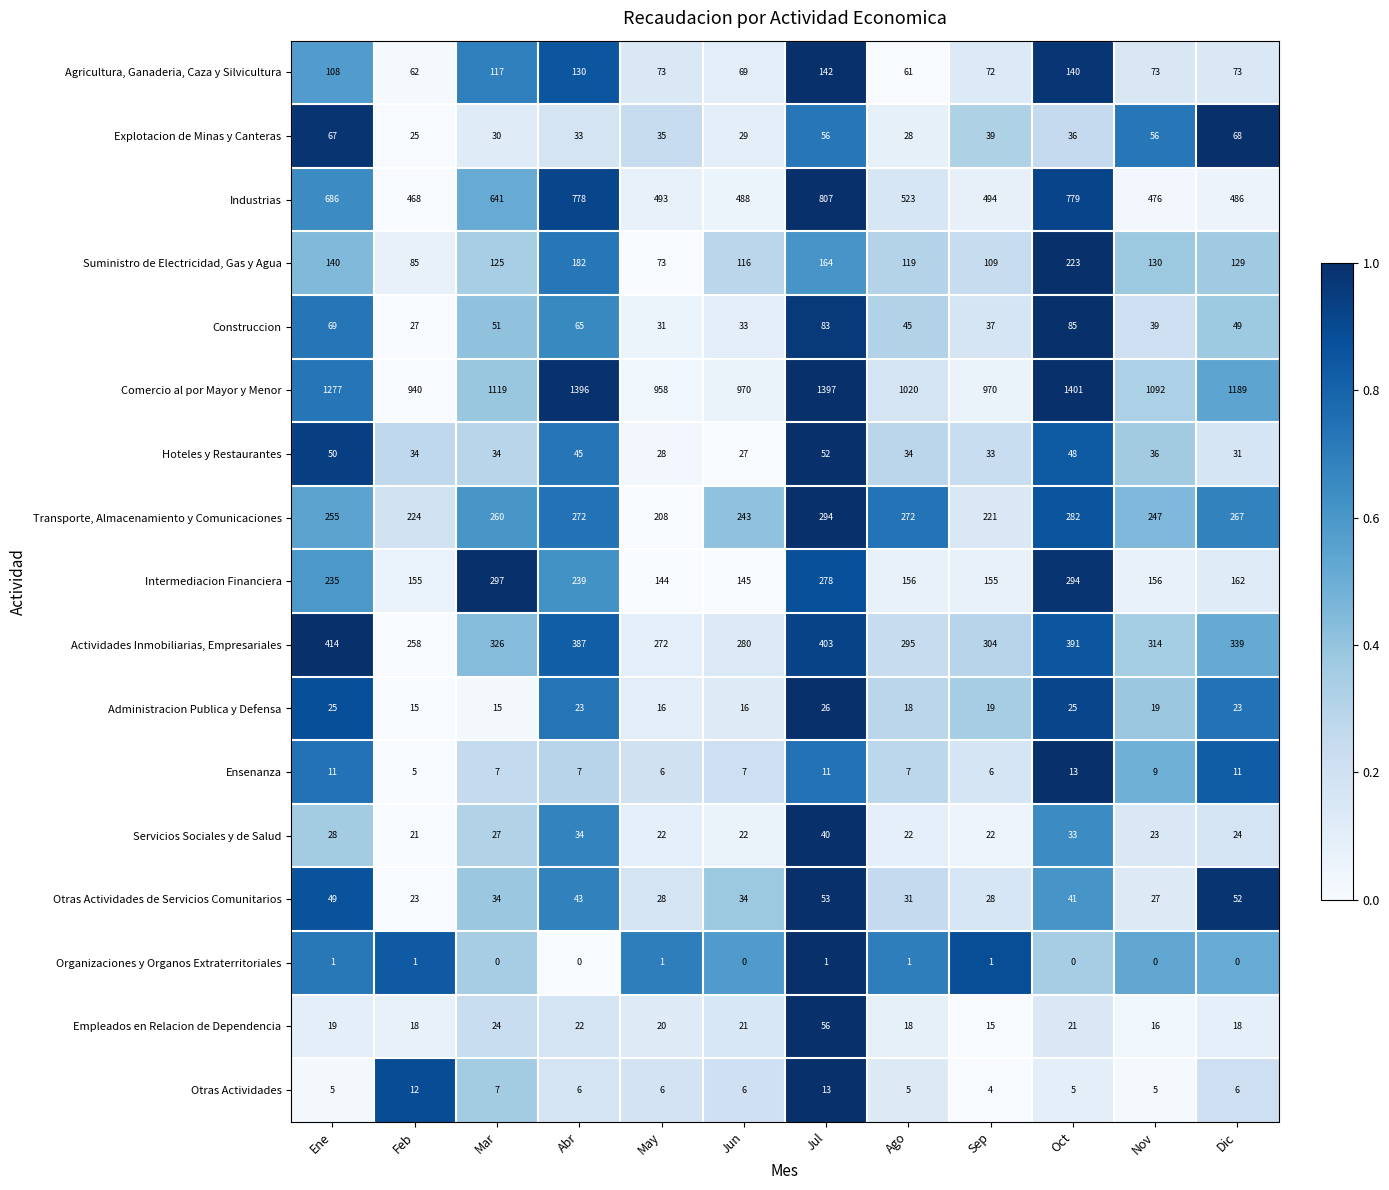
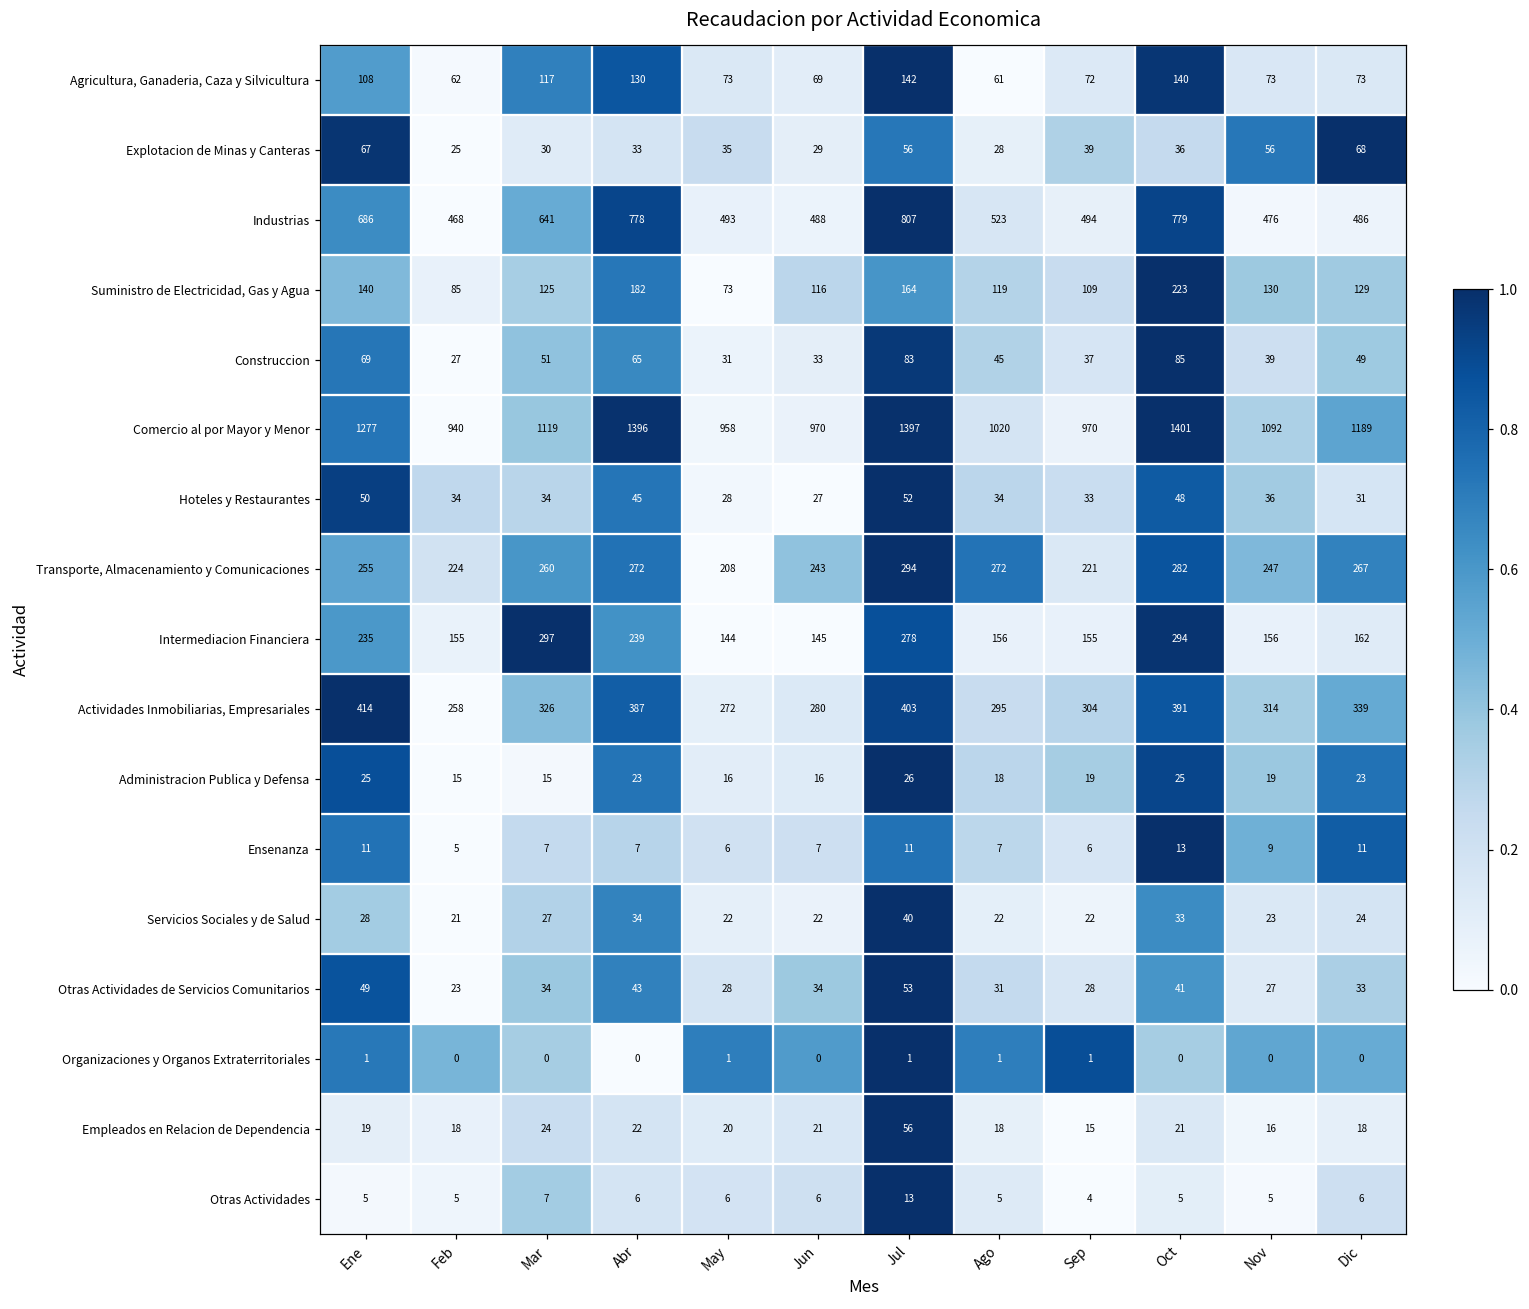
  {
    "Otras Actividades de Servicios Comunitarios": {
      "Ene": 49,
      "Feb": 23,
      "Mar": 34,
      "Abr": 43,
      "May": 28,
      "Jun": 34,
      "Jul": 53,
      "Ago": 31,
      "Sep": 28,
      "Oct": 41,
      "Nov": 27,
-     "Dic": 52
+     "Dic": 33
    },
    "Organizaciones y Organos Extraterritoriales": {
      "Ene": 1,
-     "Feb": 1,
+     "Feb": 0,
      "Mar": 0,
      "Abr": 0,
      "May": 1,
      "Jun": 0,
      "Jul": 1,
      "Ago": 1,
      "Sep": 1,
      "Oct": 0,
      "Nov": 0,
      "Dic": 0
    },
    "Otras Actividades": {
      "Ene": 5,
-     "Feb": 12,
+     "Feb": 5,
      "Mar": 7,
      "Abr": 6,
      "May": 6,
      "Jun": 6,
      "Jul": 13,
      "Ago": 5,
      "Sep": 4,
      "Oct": 5,
      "Nov": 5,
      "Dic": 6
    }
  }
